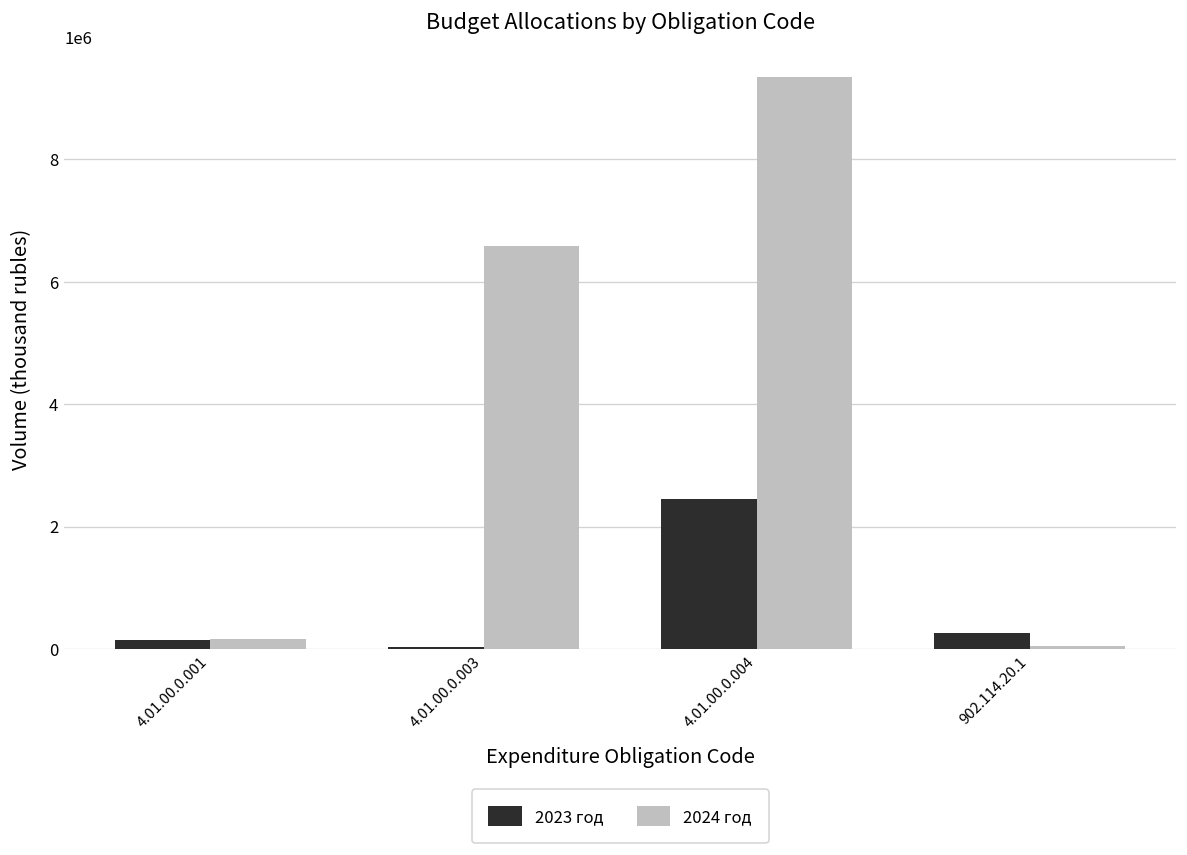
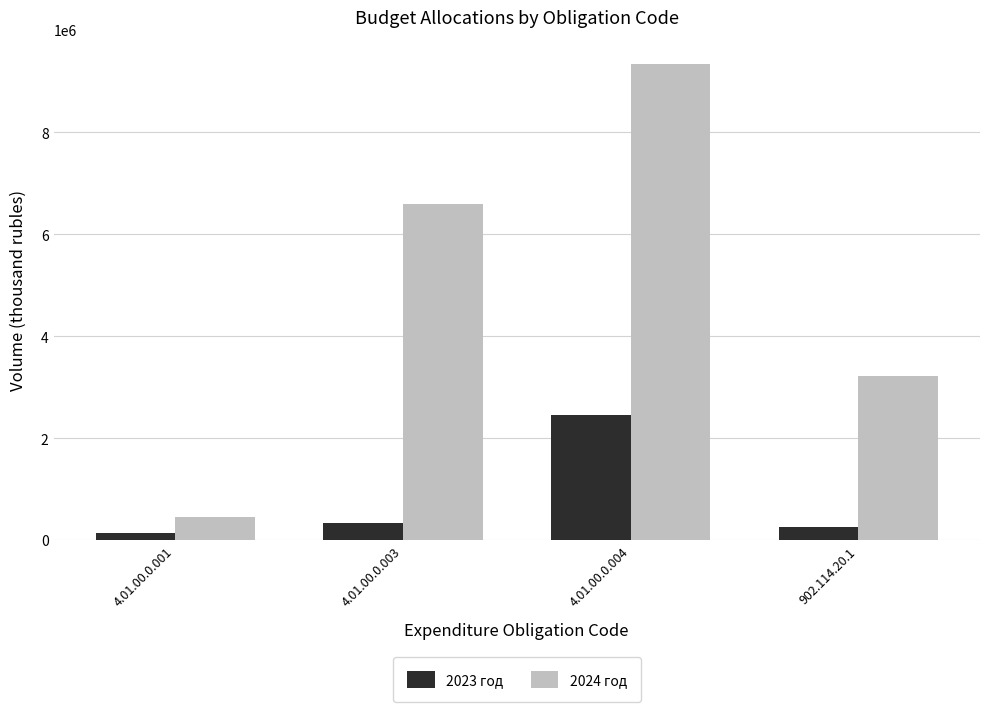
  {
    "2023 год": {
      "4.01.00.0.001": 100000,
-     "4.01.00.0.003": 0,
+     "4.01.00.0.003": 300000,
      "4.01.00.0.004": 2400000,
      "902.114.20.1": 300000
    },
    "2024 год": {
-     "4.01.00.0.001": 200000,
+     "4.01.00.0.001": 500000,
      "4.01.00.0.003": 6600000,
      "4.01.00.0.004": 9300000,
-     "902.114.20.1": 0
+     "902.114.20.1": 3200000
    }
  }
